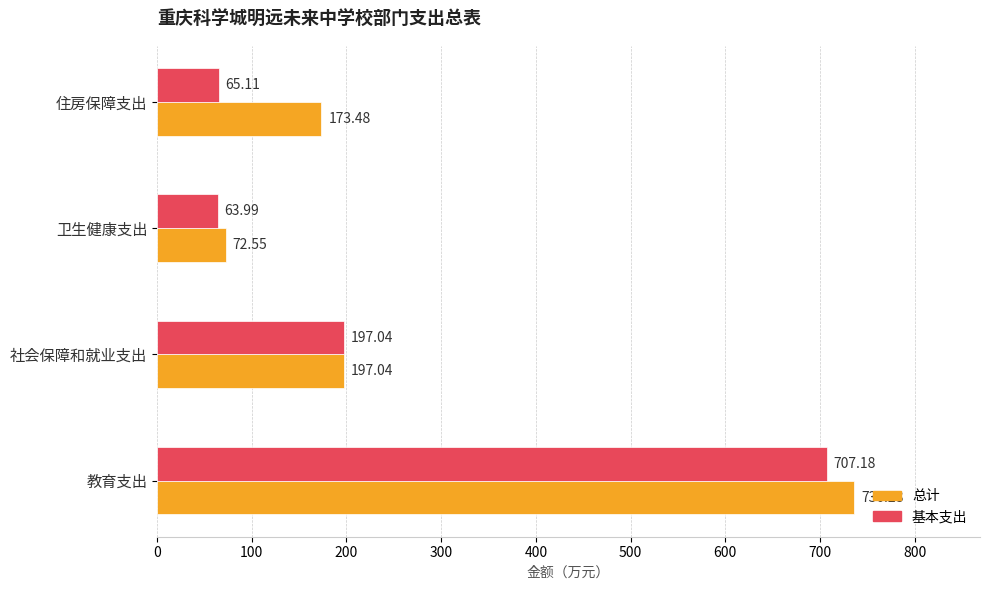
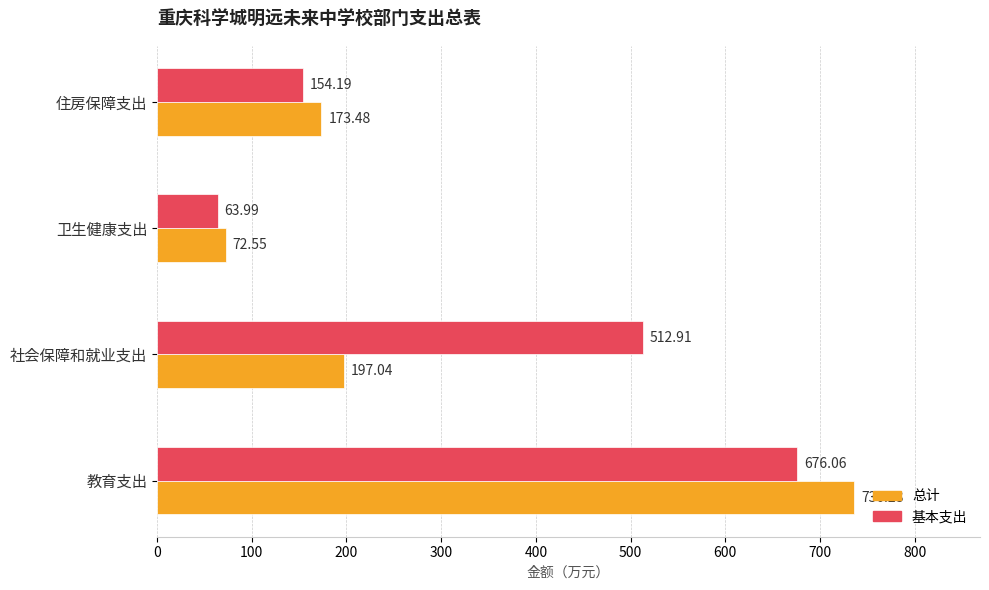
  {
    "总计": {
      "住房保障支出": 173.48,
      "卫生健康支出": 72.55,
      "社会保障和就业支出": 197.04,
      "教育支出": 736.28
    },
    "基本支出": {
-     "住房保障支出": 65.11,
+     "住房保障支出": 154.19,
      "卫生健康支出": 63.99,
-     "社会保障和就业支出": 197.04,
-     "教育支出": 707.18
+     "社会保障和就业支出": 512.91,
+     "教育支出": 676.06
    }
  }
